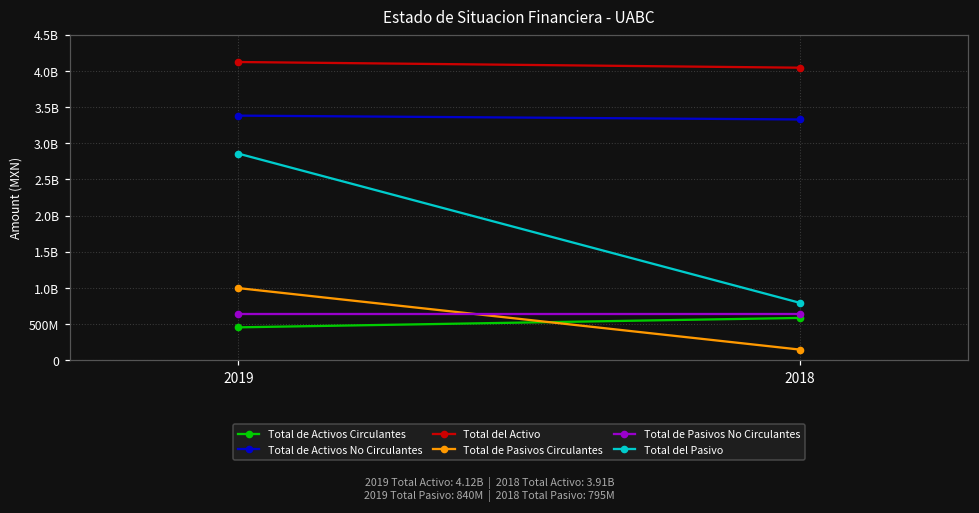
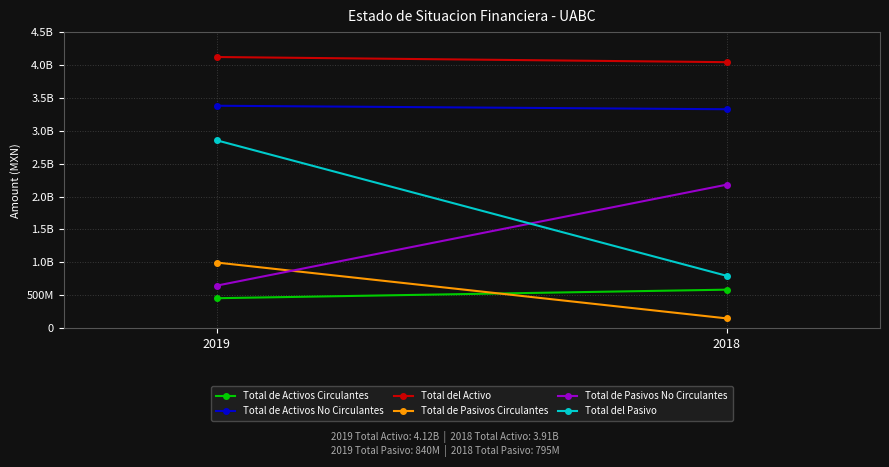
  {
    "Total de Activos Circulantes": {
      "2019": 500000000,
      "2018": 600000000
    },
    "Total de Activos No Circulantes": {
      "2019": 3400000000,
      "2018": 3300000000
    },
    "Total del Activo": {
      "2019": 4100000000,
      "2018": 4000000000
    },
    "Total de Pasivos Circulantes": {
      "2019": 1000000000,
      "2018": 100000000
    },
    "Total de Pasivos No Circulantes": {
      "2019": 600000000,
-     "2018": 600000000
+     "2018": 2200000000
    },
    "Total del Pasivo": {
      "2019": 2900000000,
      "2018": 800000000
    }
  }
